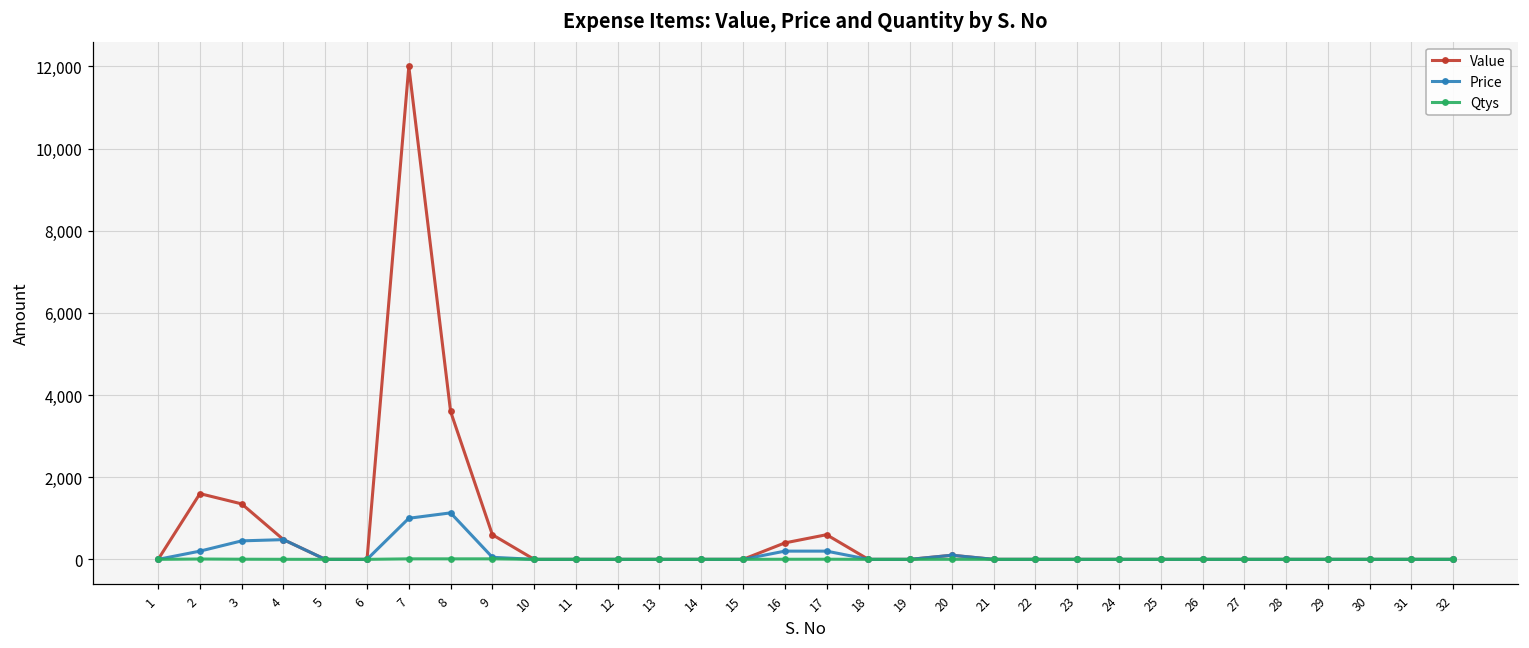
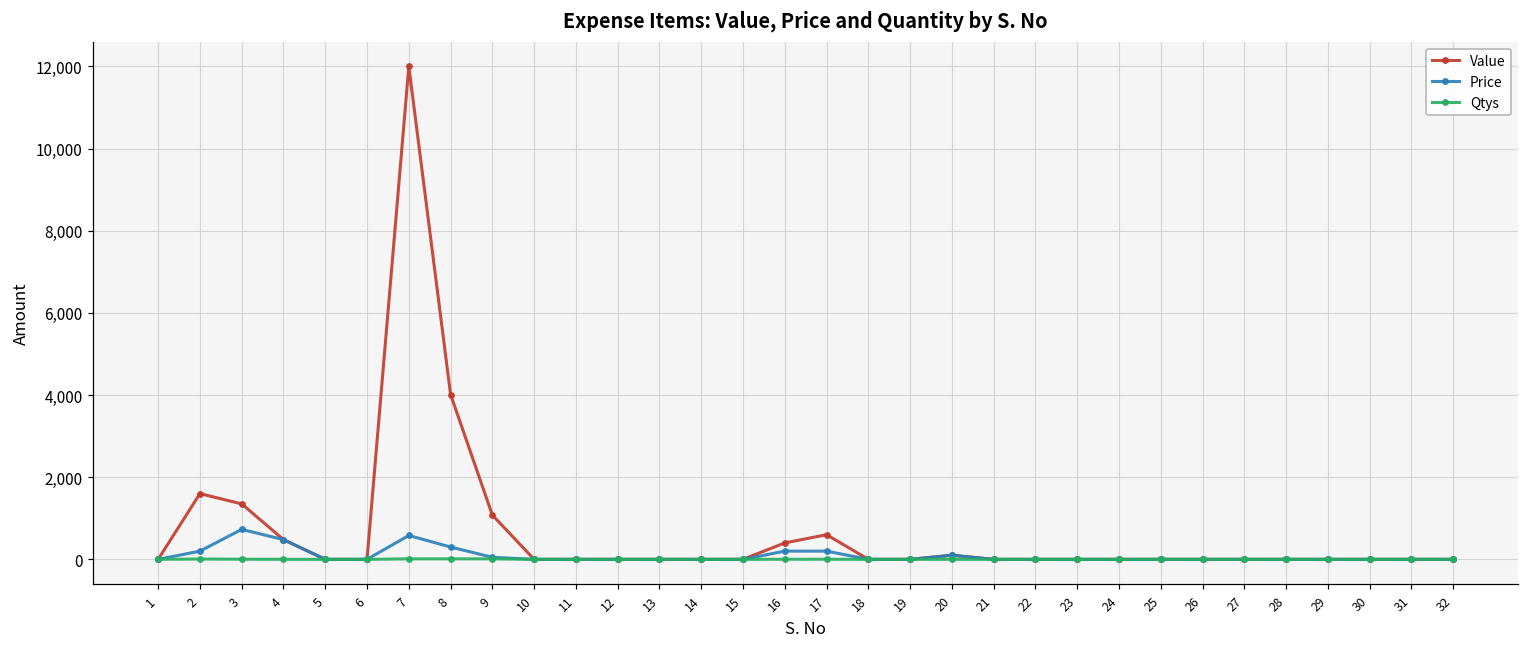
  {
    "Value": {
      "2": "1,600",
      "3": "1,400",
      "7": "12,000",
-     "8": "3,600",
-     "9": "600",
+     "8": "4,000",
+     "9": "1,100",
      "16": "400",
      "17": "600"
    },
    "Price": {
      "2": "200",
-     "3": "500",
-     "7": "1,000",
-     "8": "1,100",
+     "3": "700",
+     "7": "600",
+     "8": "300",
      "16": "200",
      "17": "200"
    },
    "Qtys": {
      "2": "0",
      "3": "0",
      "4": "0",
      "7": "0",
      "8": "0",
      "16": "0",
      "17": "0",
      "20": "0"
    }
  }
